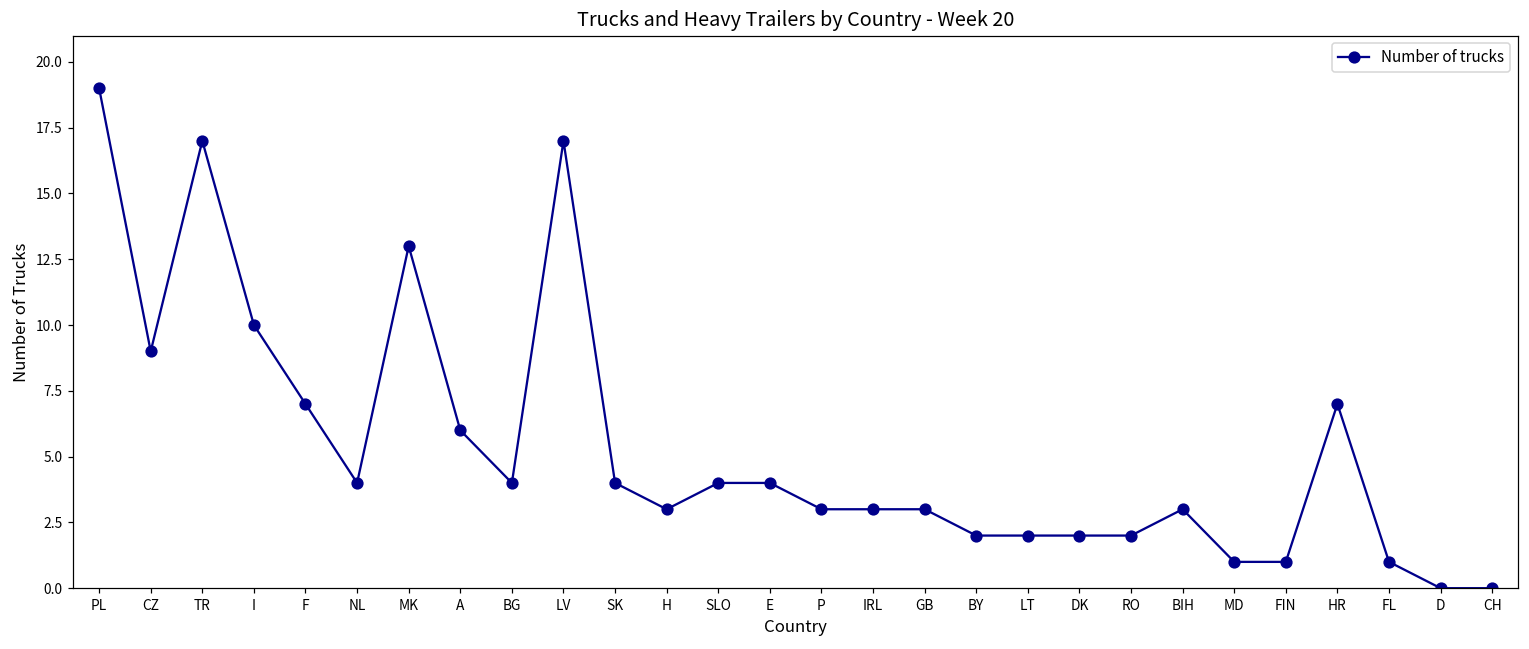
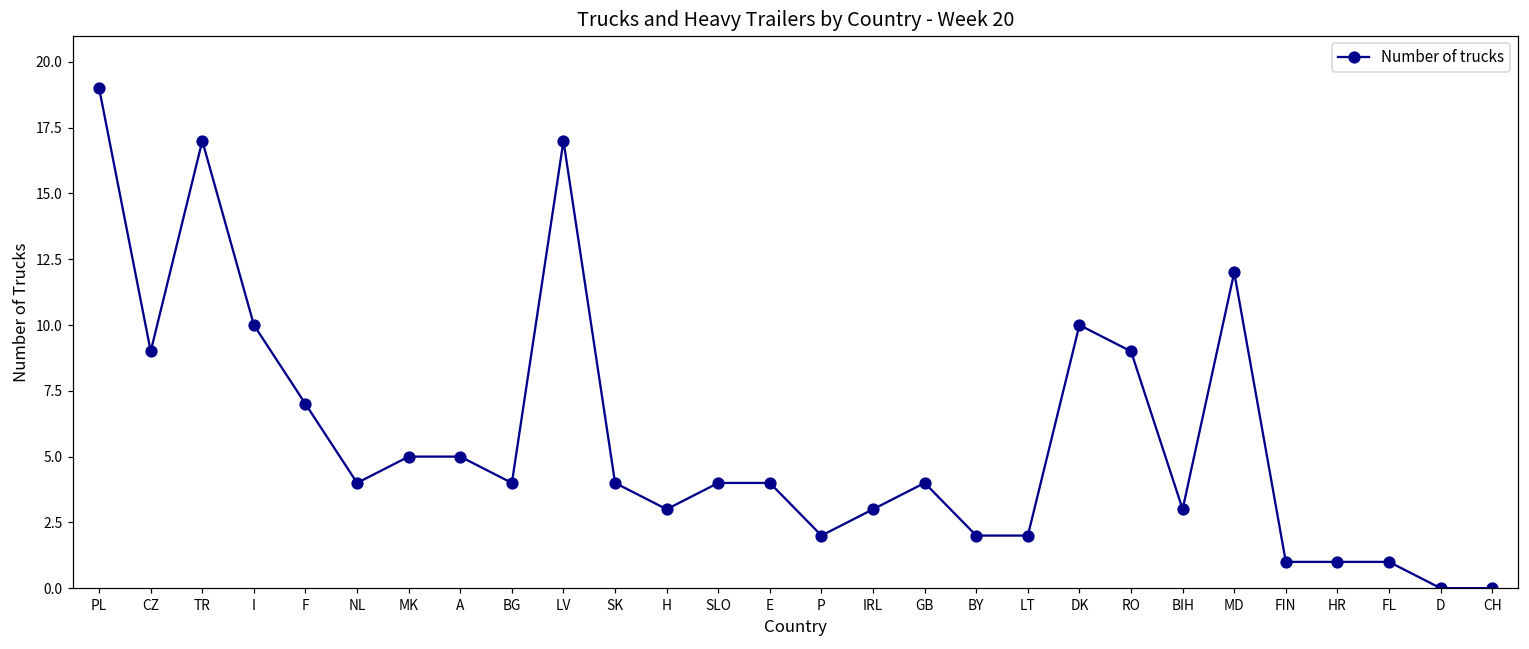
  {
    "PL": 19,
    "CZ": 9,
    "TR": 17,
    "I": 10,
    "F": 7,
    "NL": 4,
-   "MK": 13,
-   "A": 6,
+   "MK": 5,
+   "A": 5,
    "BG": 4,
    "LV": 17,
    "SK": 4,
    "H": 3,
    "SLO": 4,
    "E": 4,
-   "P": 3,
+   "P": 2,
    "IRL": 3,
-   "GB": 3,
+   "GB": 4,
    "BY": 2,
    "LT": 2,
-   "DK": 2,
-   "RO": 2,
+   "DK": 10,
+   "RO": 9,
    "BIH": 3,
-   "MD": 1,
+   "MD": 12,
    "FIN": 1,
-   "HR": 7,
+   "HR": 1,
    "FL": 1,
    "D": 0,
    "CH": 0
  }
